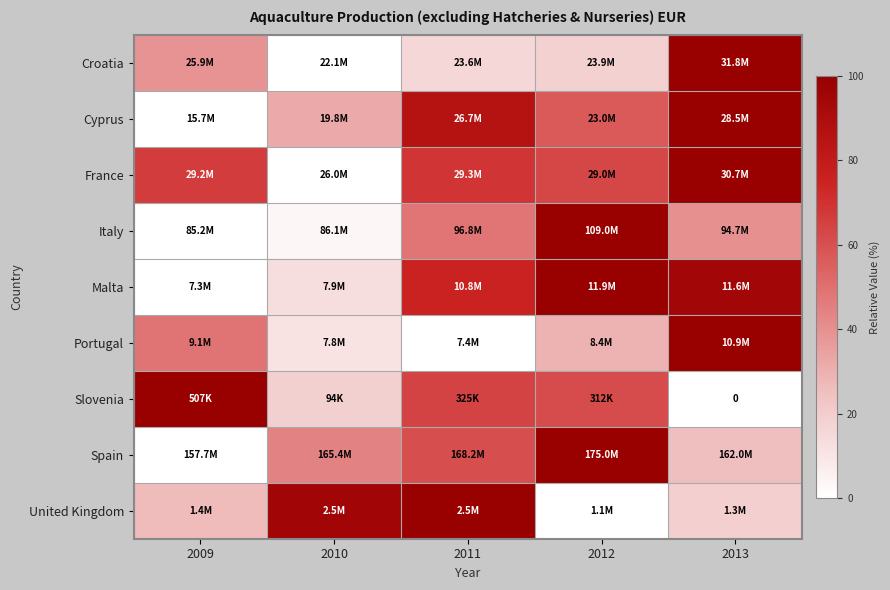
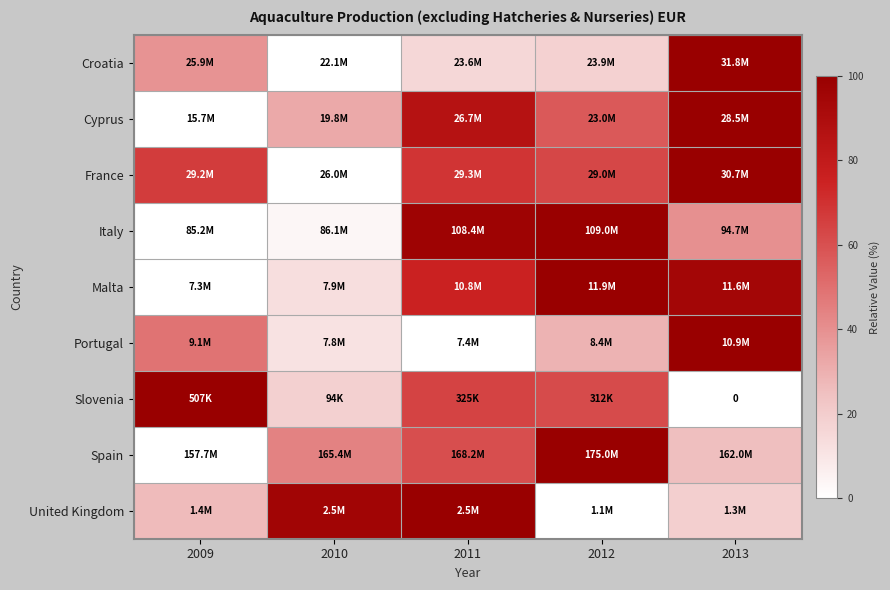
  {
    "Croatia": {
      "2009": "25.9M",
      "2010": "22.1M",
      "2011": "23.6M",
      "2012": "23.9M",
      "2013": "31.8M"
    },
    "Cyprus": {
      "2009": "15.7M",
      "2010": "19.8M",
      "2011": "26.7M",
      "2012": "23.0M",
      "2013": "28.5M"
    },
    "France": {
      "2009": "29.2M",
      "2010": "26.0M",
      "2011": "29.3M",
      "2012": "29.0M",
      "2013": "30.7M"
    },
    "Italy": {
      "2009": "85.2M",
      "2010": "86.1M",
-     "2011": "96.8M",
+     "2011": "108.4M",
      "2012": "109.0M",
      "2013": "94.7M"
    },
    "Malta": {
      "2009": "7.3M",
      "2010": "7.9M",
      "2011": "10.8M",
      "2012": "11.9M",
      "2013": "11.6M"
    },
    "Portugal": {
      "2009": "9.1M",
      "2010": "7.8M",
      "2011": "7.4M",
      "2012": "8.4M",
      "2013": "10.9M"
    },
    "Slovenia": {
      "2009": "507K",
      "2010": "94K",
      "2011": "325K",
      "2012": "312K",
      "2013": "0"
    },
    "Spain": {
      "2009": "157.7M",
      "2010": "165.4M",
      "2011": "168.2M",
      "2012": "175.0M",
      "2013": "162.0M"
    },
    "United Kingdom": {
      "2009": "1.4M",
      "2010": "2.5M",
      "2011": "2.5M",
      "2012": "1.1M",
      "2013": "1.3M"
    }
  }
